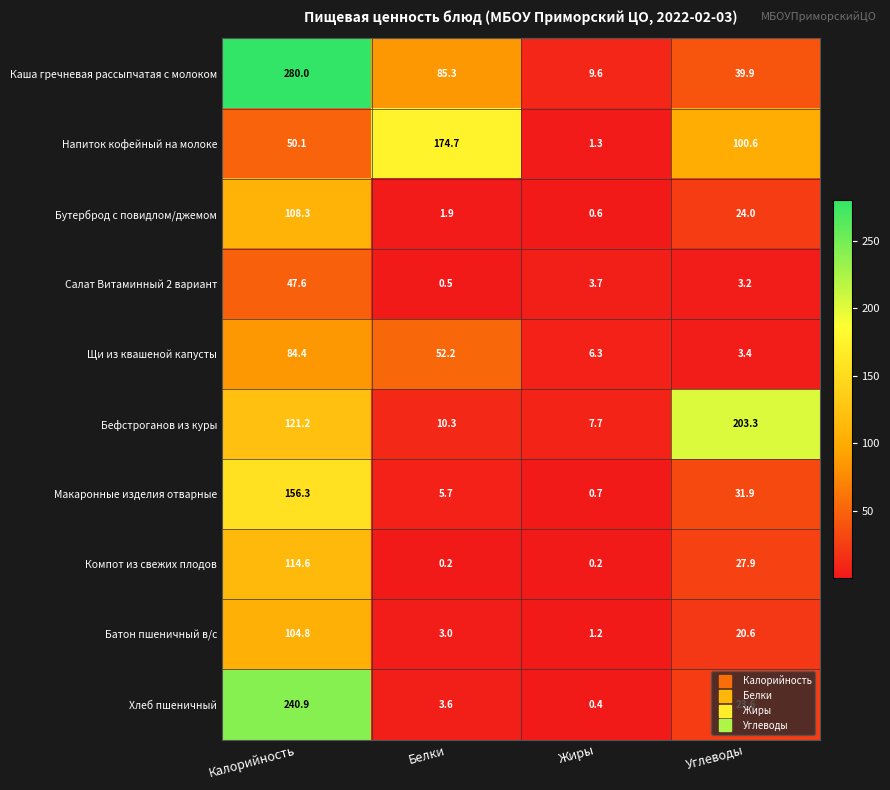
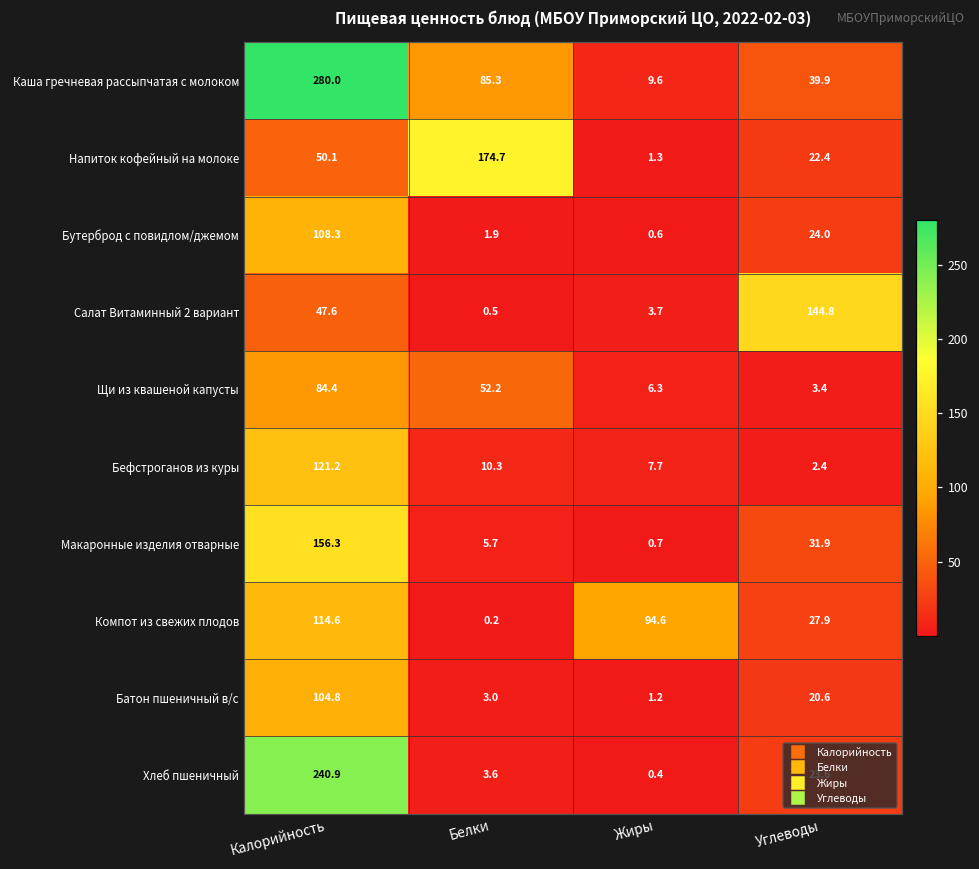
  {
    "Каша гречневая рассыпчатая с молоком": {
      "Калорийность": 280.0,
      "Белки": 85.3,
      "Жиры": 9.6,
      "Углеводы": 39.9
    },
    "Напиток кофейный на молоке": {
      "Калорийность": 50.1,
      "Белки": 174.7,
      "Жиры": 1.3,
-     "Углеводы": 100.6
+     "Углеводы": 22.4
    },
    "Бутерброд с повидлом/джемом": {
      "Калорийность": 108.3,
      "Белки": 1.9,
      "Жиры": 0.6,
      "Углеводы": 24.0
    },
    "Салат Витаминный 2 вариант": {
      "Калорийность": 47.6,
      "Белки": 0.5,
      "Жиры": 3.7,
-     "Углеводы": 3.2
+     "Углеводы": 144.8
    },
    "Щи из квашеной капусты": {
      "Калорийность": 84.4,
      "Белки": 52.2,
      "Жиры": 6.3,
      "Углеводы": 3.4
    },
    "Бефстроганов из куры": {
      "Калорийность": 121.2,
      "Белки": 10.3,
      "Жиры": 7.7,
-     "Углеводы": 203.3
+     "Углеводы": 2.4
    },
    "Макаронные изделия отварные": {
      "Калорийность": 156.3,
      "Белки": 5.7,
      "Жиры": 0.7,
      "Углеводы": 31.9
    },
    "Компот из свежих плодов": {
      "Калорийность": 114.6,
      "Белки": 0.2,
-     "Жиры": 0.2,
+     "Жиры": 94.6,
      "Углеводы": 27.9
    },
    "Батон пшеничный в/с": {
      "Калорийность": 104.8,
      "Белки": 3.0,
      "Жиры": 1.2,
      "Углеводы": 20.6
    },
    "Хлеб пшеничный": {
      "Калорийность": 240.9,
      "Белки": 3.6,
      "Жиры": 0.4
    }
  }
